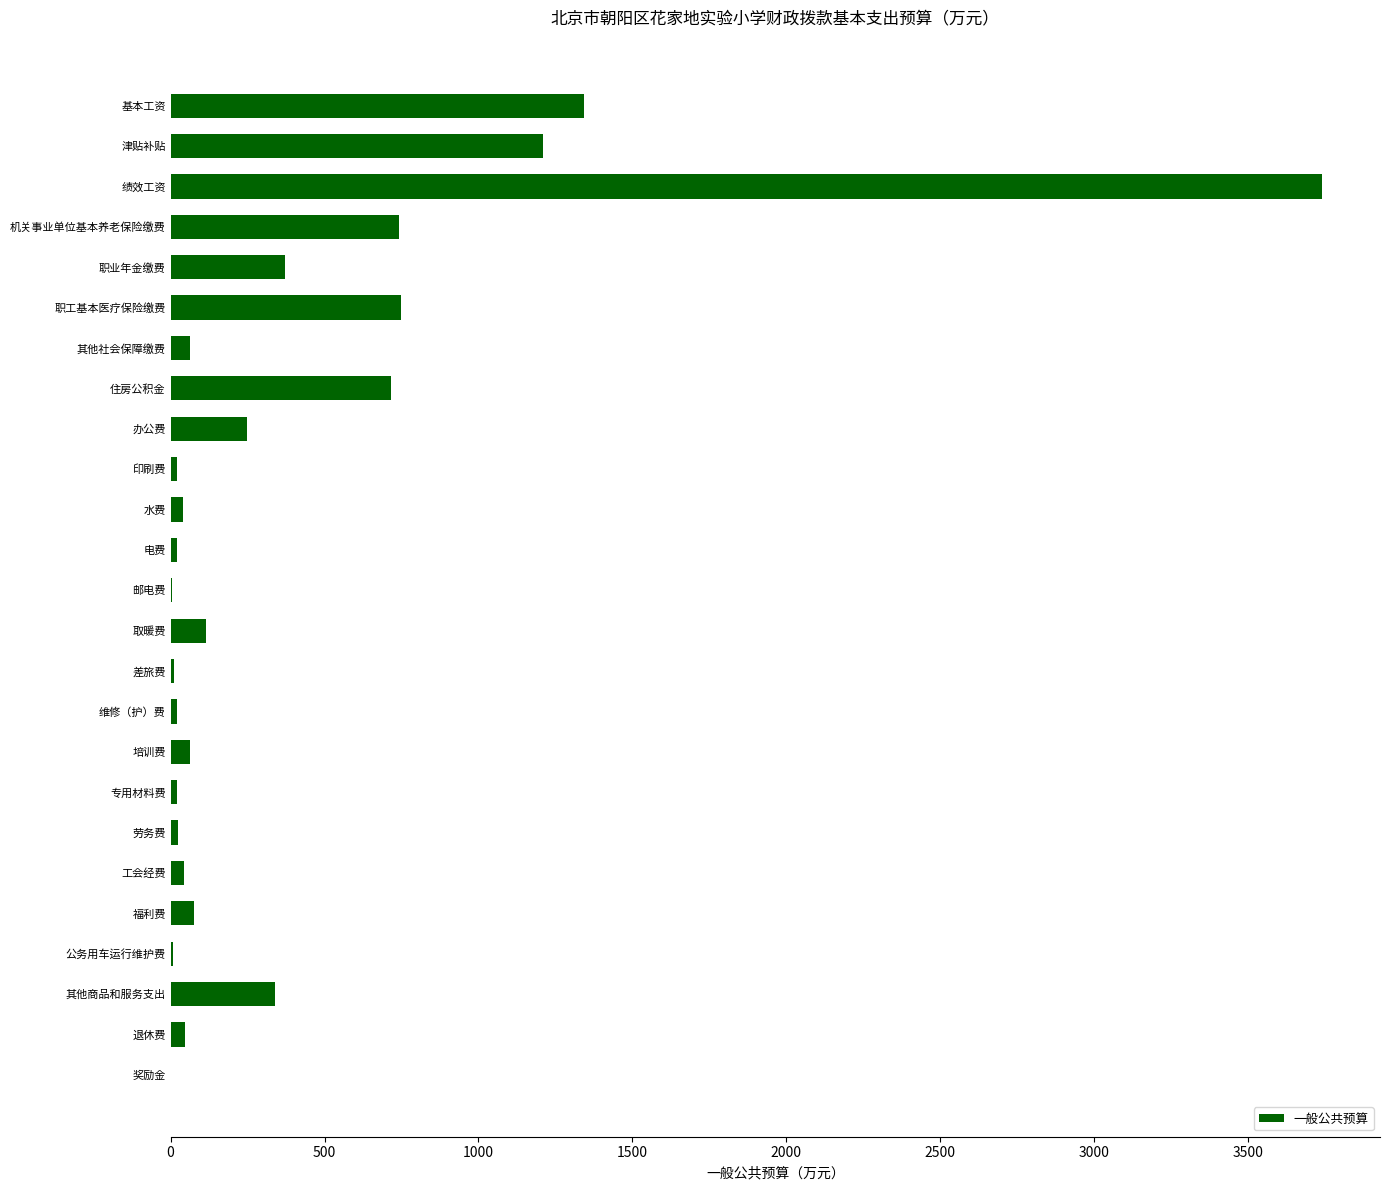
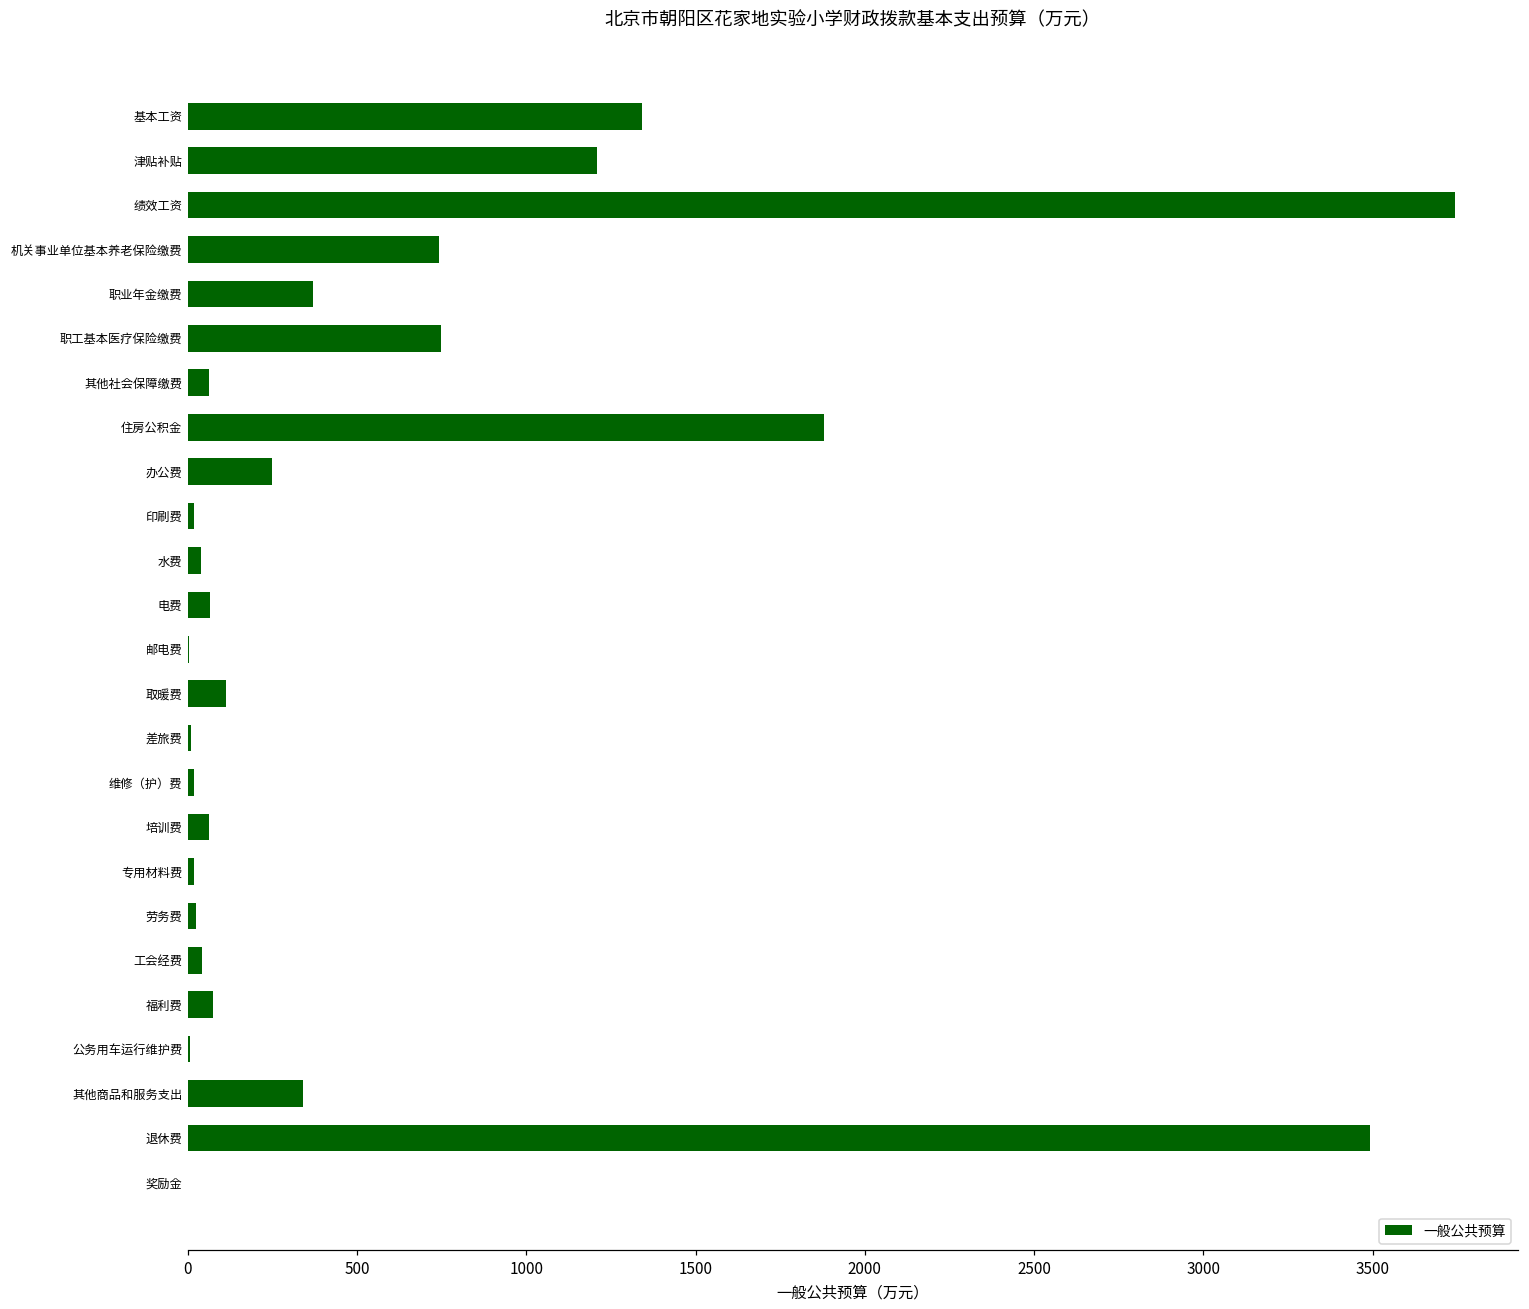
  {
    "基本工资": 1340,
    "津贴补贴": 1210,
    "绩效工资": 3740,
    "机关事业单位基本养老保险缴费": 740,
    "职业年金缴费": 370,
    "职工基本医疗保险缴费": 750,
    "其他社会保障缴费": 60,
-   "住房公积金": 710,
+   "住房公积金": 1880,
    "办公费": 250,
    "印刷费": 20,
    "水费": 40,
-   "电费": 20,
+   "电费": 70,
    "取暖费": 110,
    "差旅费": 10,
    "维修（护）费": 20,
    "培训费": 60,
    "专用材料费": 20,
    "劳务费": 30,
    "工会经费": 40,
    "福利费": 80,
    "其他商品和服务支出": 340,
-   "退休费": 50
+   "退休费": 3490
  }
